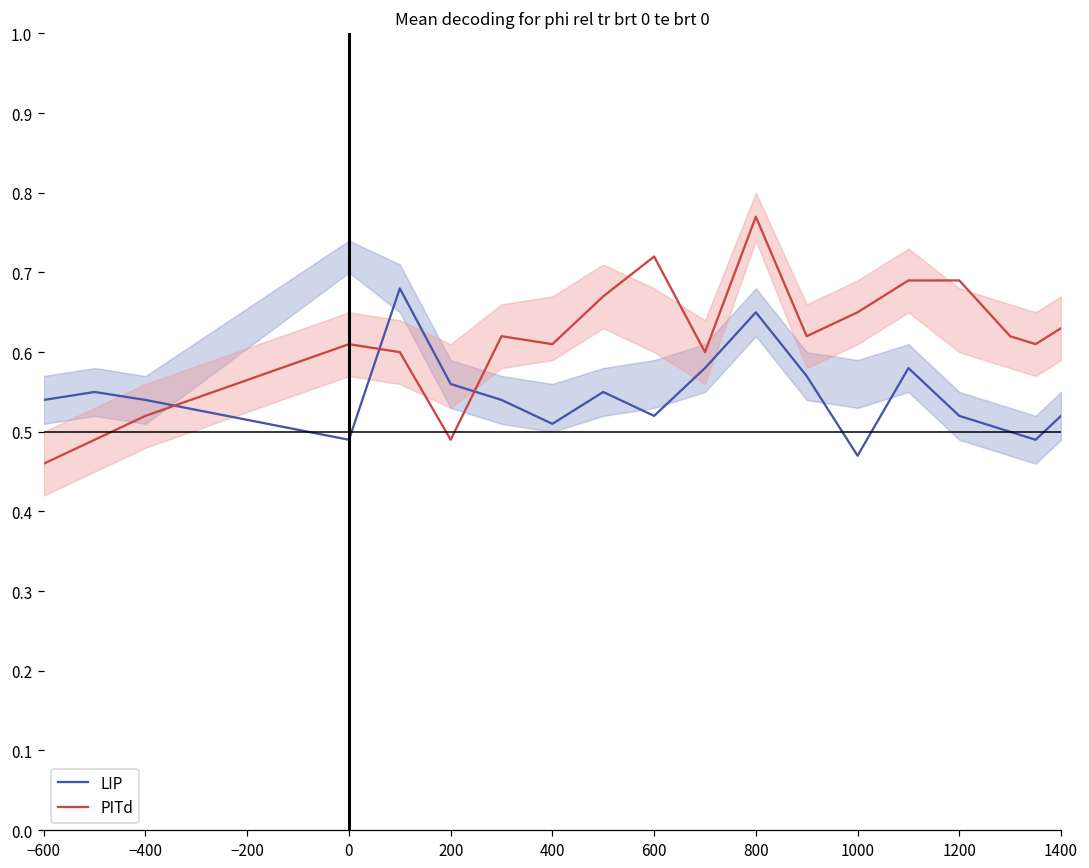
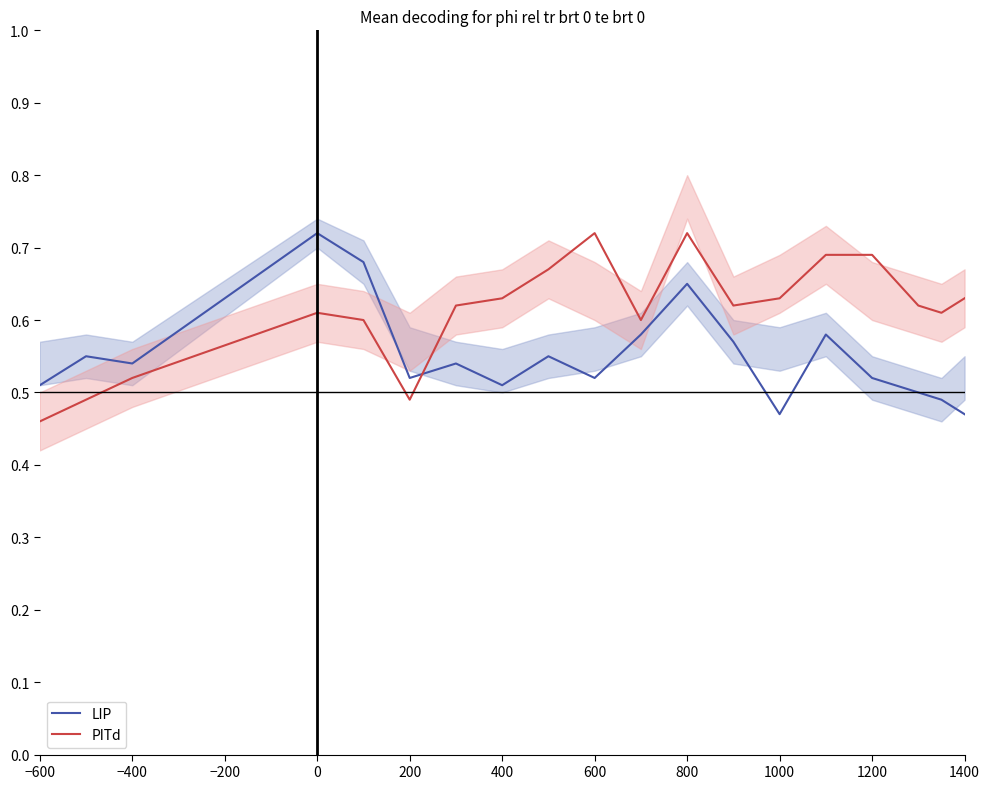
  {
    "LIP": {
-     "−600": 0.54,
+     "−600": 0.51,
      "−400": 0.54,
-     "0": 0.49,
-     "200": 0.56,
+     "0": 0.72,
+     "200": 0.52,
      "400": 0.51,
      "600": 0.52,
      "800": 0.65,
      "1000": 0.47,
      "1200": 0.52,
-     "1400": 0.52
+     "1400": 0.47
    },
    "PITd": {
      "−600": 0.46,
      "−400": 0.52,
      "0": 0.61,
      "200": 0.49,
-     "400": 0.61,
+     "400": 0.63,
      "600": 0.72,
-     "800": 0.77,
-     "1000": 0.65,
+     "800": 0.72,
+     "1000": 0.63,
      "1200": 0.69,
      "1400": 0.63
    }
  }
